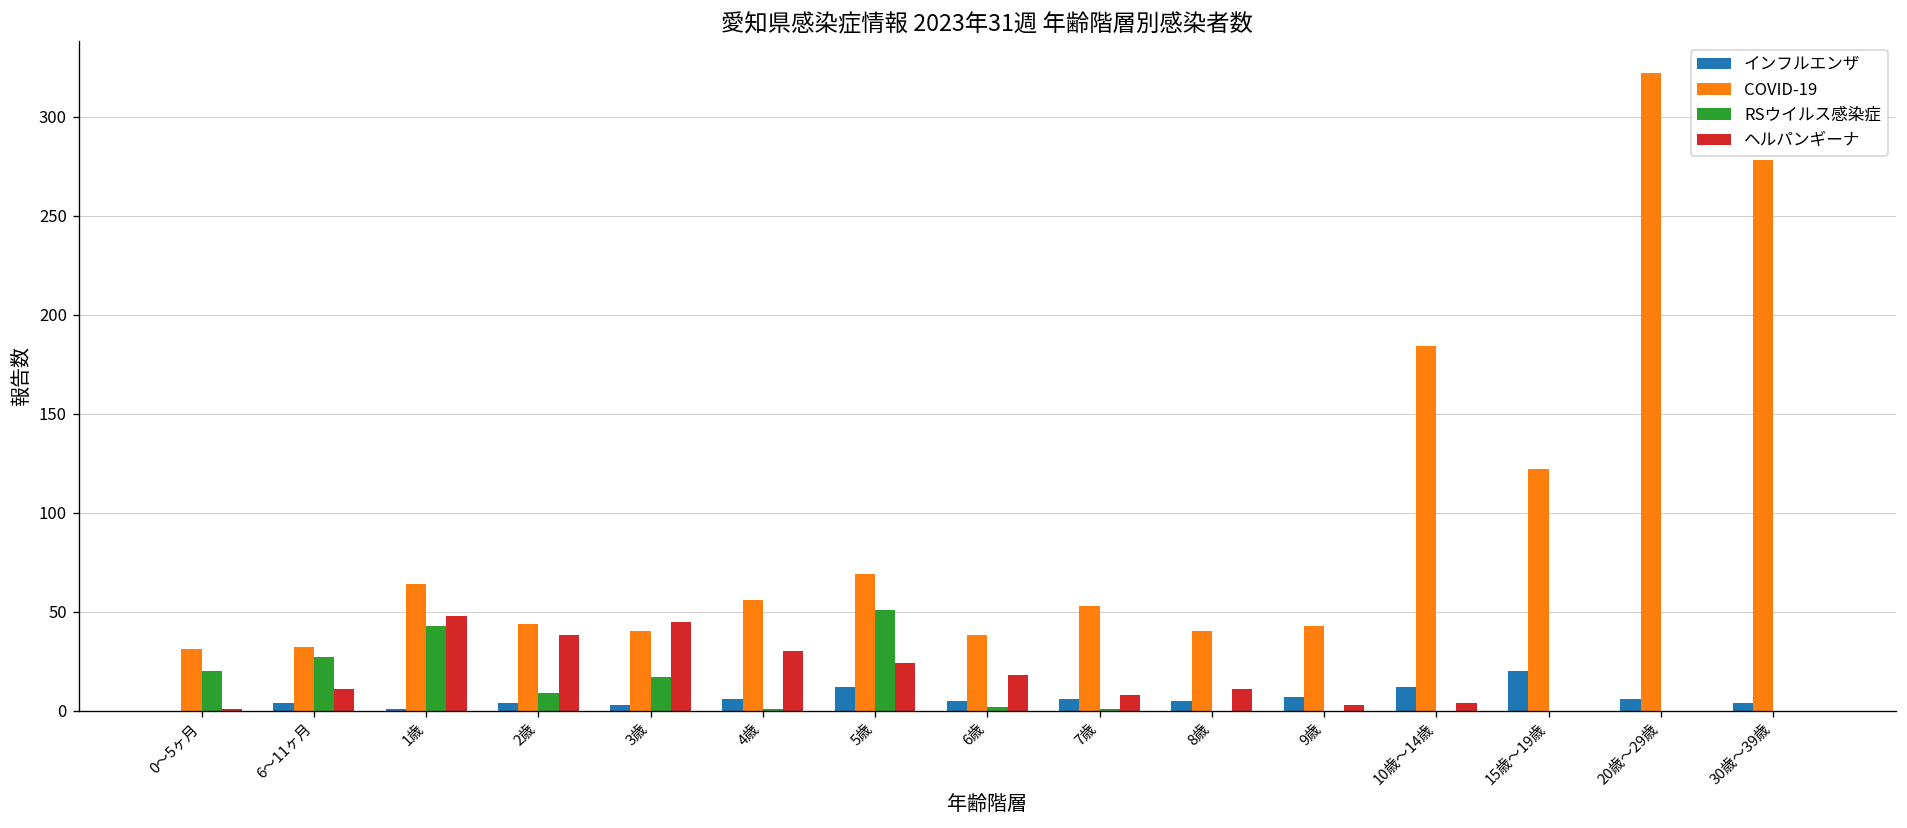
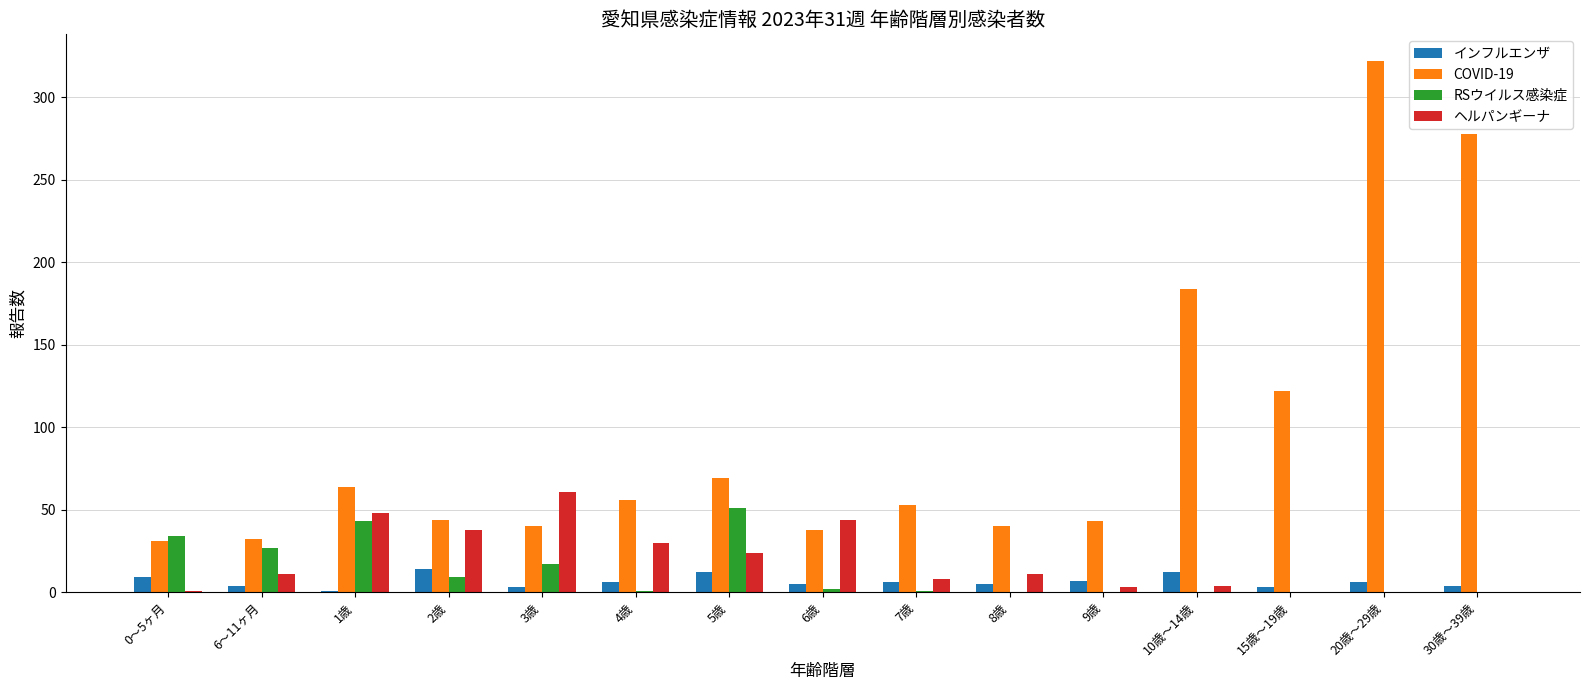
  {
    "インフルエンザ": {
-     "0～5ヶ月": 0,
+     "0～5ヶ月": 9,
      "6～11ヶ月": 4,
-     "2歳": 4,
+     "2歳": 14,
      "3歳": 3,
      "4歳": 6,
      "5歳": 12,
      "6歳": 5,
      "7歳": 6,
      "8歳": 5,
      "9歳": 7,
      "10歳～14歳": 12,
-     "15歳～19歳": 20,
+     "15歳～19歳": 3,
      "20歳～29歳": 6,
      "30歳～39歳": 4
    },
    "COVID-19": {
      "0～5ヶ月": 31,
      "6～11ヶ月": 32,
      "1歳": 64,
      "2歳": 44,
      "3歳": 40,
      "4歳": 56,
      "5歳": 69,
      "6歳": 38,
      "7歳": 53,
      "8歳": 40,
      "9歳": 43,
      "10歳～14歳": 184,
      "15歳～19歳": 122,
      "20歳～29歳": 322,
      "30歳～39歳": 278
    },
    "RSウイルス感染症": {
-     "0～5ヶ月": 20,
+     "0～5ヶ月": 34,
      "6～11ヶ月": 27,
      "1歳": 43,
      "2歳": 9,
      "3歳": 17,
      "5歳": 51,
      "6歳": 2,
      "8歳": 0,
      "9歳": 0,
      "10歳～14歳": 0,
      "15歳～19歳": 0,
      "20歳～29歳": 0,
      "30歳～39歳": 0
    },
    "ヘルパンギーナ": {
      "6～11ヶ月": 11,
      "1歳": 48,
      "2歳": 38,
-     "3歳": 45,
+     "3歳": 61,
      "4歳": 30,
      "5歳": 24,
-     "6歳": 18,
+     "6歳": 44,
      "7歳": 8,
      "8歳": 11,
      "9歳": 3,
      "10歳～14歳": 4,
      "15歳～19歳": 0,
      "20歳～29歳": 0,
      "30歳～39歳": 0
    }
  }
